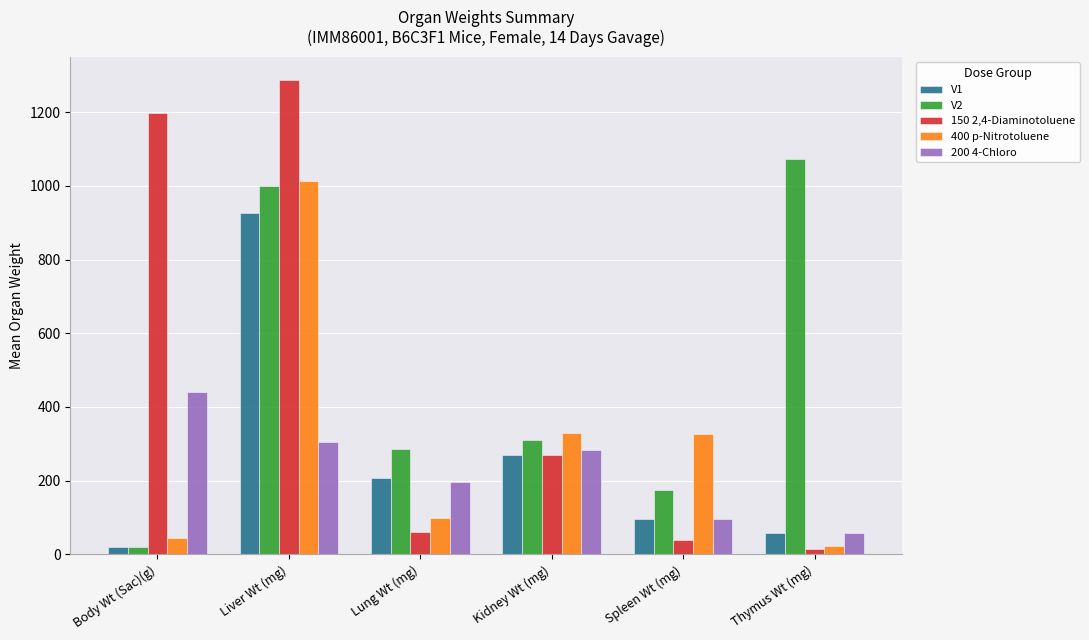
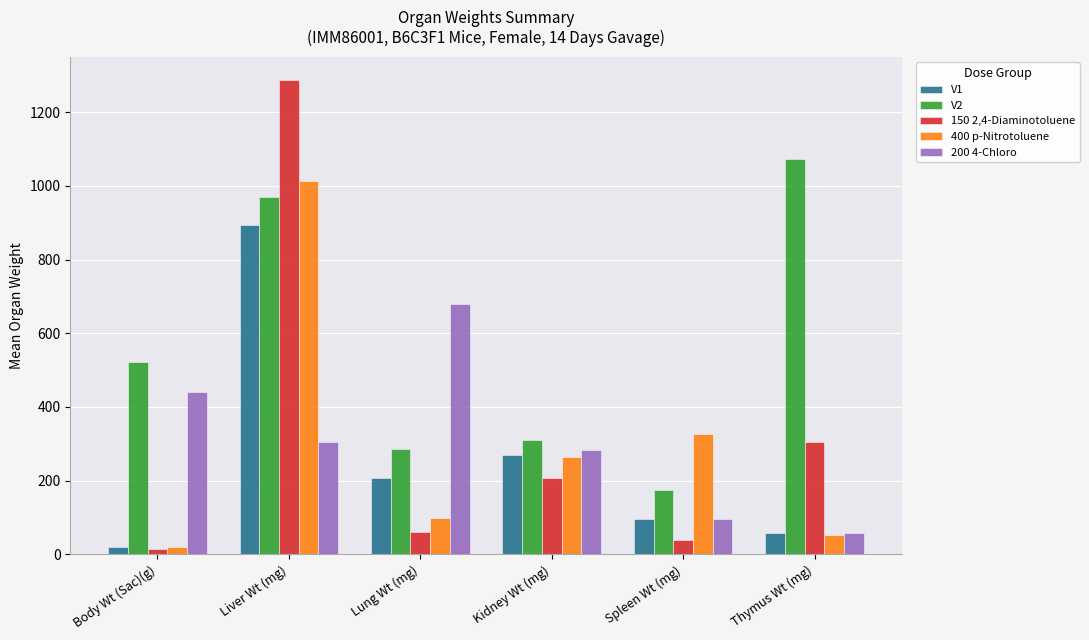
  {
    "V1": {
      "Body Wt (Sac)(g)": 20,
-     "Liver Wt (mg)": 930,
+     "Liver Wt (mg)": 890,
      "Lung Wt (mg)": 210,
      "Kidney Wt (mg)": 270,
      "Spleen Wt (mg)": 100,
      "Thymus Wt (mg)": 60
    },
    "V2": {
-     "Body Wt (Sac)(g)": 20,
-     "Liver Wt (mg)": 1000,
+     "Body Wt (Sac)(g)": 520,
+     "Liver Wt (mg)": 970,
      "Lung Wt (mg)": 290,
      "Kidney Wt (mg)": 310,
      "Spleen Wt (mg)": 180,
      "Thymus Wt (mg)": 1070
    },
    "150 2,4-Diaminotoluene": {
-     "Body Wt (Sac)(g)": 1200,
+     "Body Wt (Sac)(g)": 10,
      "Liver Wt (mg)": 1290,
      "Lung Wt (mg)": 60,
-     "Kidney Wt (mg)": 270,
+     "Kidney Wt (mg)": 210,
      "Spleen Wt (mg)": 40,
-     "Thymus Wt (mg)": 20
+     "Thymus Wt (mg)": 310
    },
    "400 p-Nitrotoluene": {
-     "Body Wt (Sac)(g)": 50,
+     "Body Wt (Sac)(g)": 20,
      "Liver Wt (mg)": 1010,
      "Lung Wt (mg)": 100,
-     "Kidney Wt (mg)": 330,
+     "Kidney Wt (mg)": 260,
      "Spleen Wt (mg)": 330,
-     "Thymus Wt (mg)": 20
+     "Thymus Wt (mg)": 50
    },
    "200 4-Chloro": {
      "Body Wt (Sac)(g)": 440,
      "Liver Wt (mg)": 310,
-     "Lung Wt (mg)": 200,
+     "Lung Wt (mg)": 680,
      "Kidney Wt (mg)": 280,
      "Spleen Wt (mg)": 100,
      "Thymus Wt (mg)": 60
    }
  }
